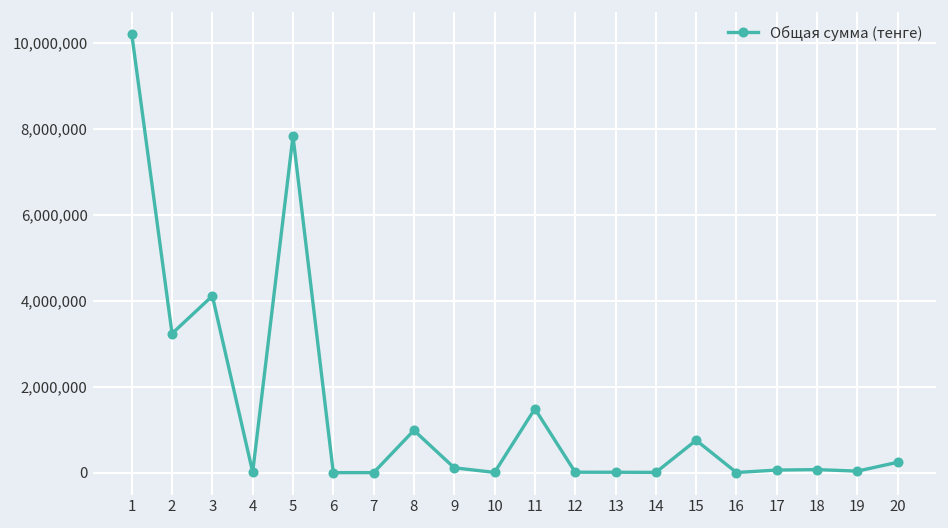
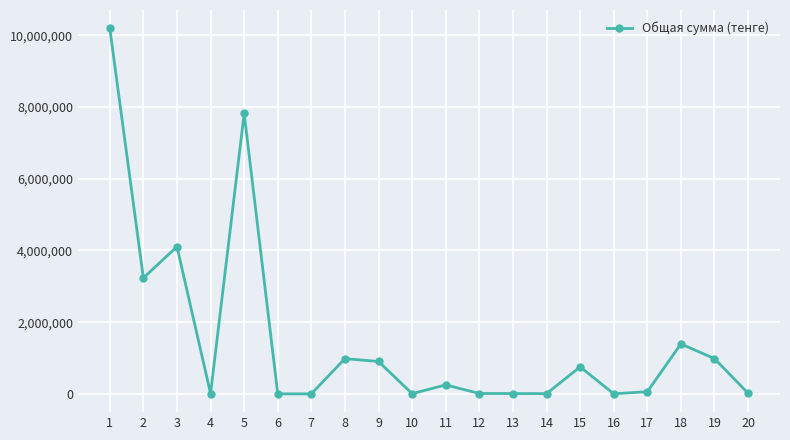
  {
    "1": "10,200,000",
    "2": "3,200,000",
    "3": "4,100,000",
    "4": "0",
    "5": "7,800,000",
    "6": "0",
    "7": "0",
    "8": "1,000,000",
-   "9": "100,000",
+   "9": "900,000",
    "10": "0",
-   "11": "1,500,000",
+   "11": "300,000",
    "12": "0",
    "13": "0",
    "14": "0",
    "15": "800,000",
    "16": "0",
    "17": "100,000",
-   "18": "100,000",
-   "19": "0",
-   "20": "200,000"
+   "18": "1,400,000",
+   "19": "1,000,000",
+   "20": "0"
  }
